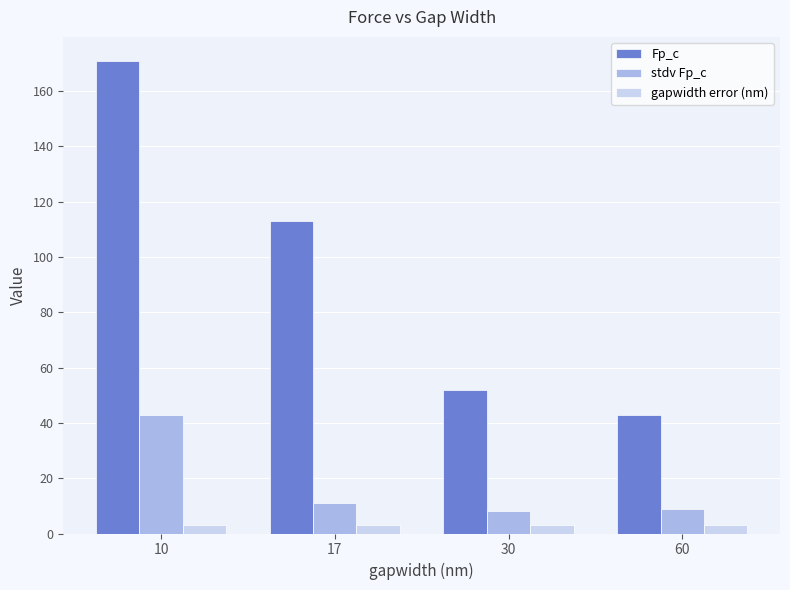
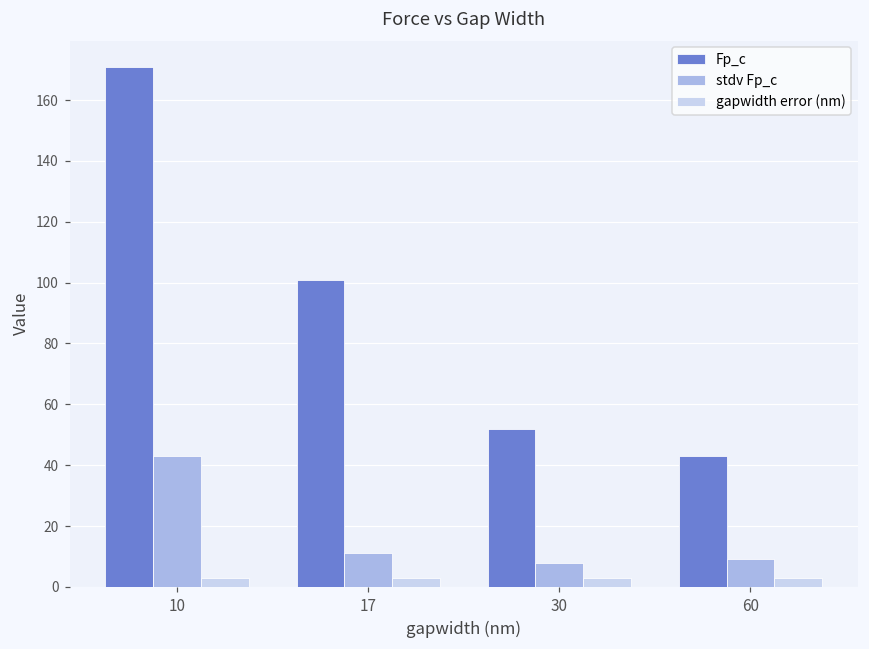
  {
    "Fp_c": {
      "10": 171,
-     "17": 113,
+     "17": 101,
      "30": 52,
      "60": 43
    }
  }
